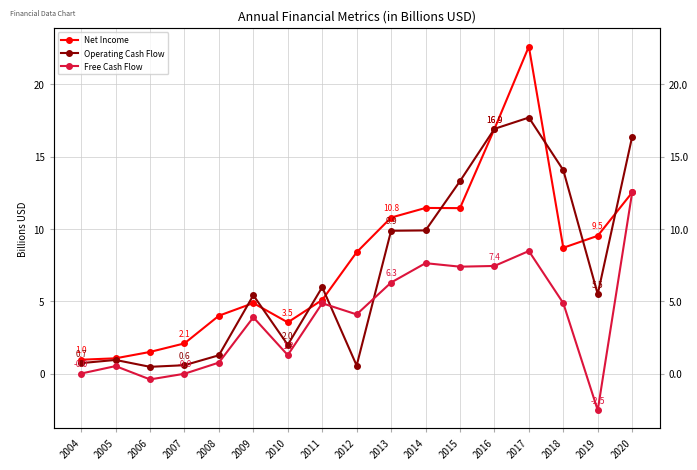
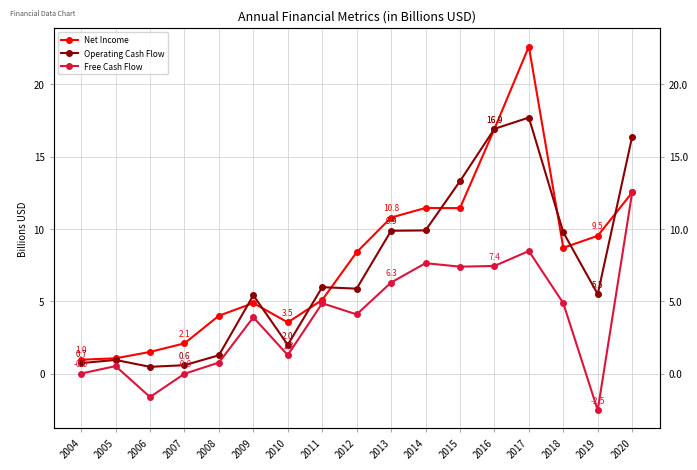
  {
    "Net Income": {
      "2007": 2.1,
      "2010": 3.5,
      "2013": 10.8,
      "2019": 9.5
    },
    "Operating Cash Flow": {
      "2006": 0.5,
      "2008": 1.3,
      "2009": 5.4,
      "2011": 6.0,
-     "2012": 0.6,
+     "2012": 5.9,
      "2015": 13.3,
      "2017": 17.7,
-     "2018": 14.1,
+     "2018": 9.8,
      "2020": 16.4
    },
    "Free Cash Flow": {
      "2005": 0.5,
-     "2006": -0.4,
+     "2006": -1.6,
      "2008": 0.8,
      "2009": 3.9,
      "2011": 4.9,
      "2012": 4.1,
      "2014": 7.6,
      "2017": 8.5,
      "2018": 4.9
    }
  }
